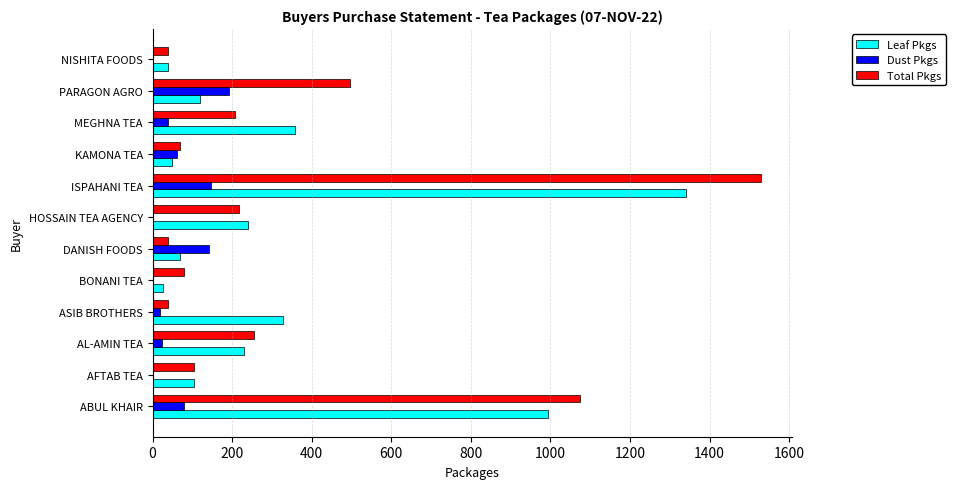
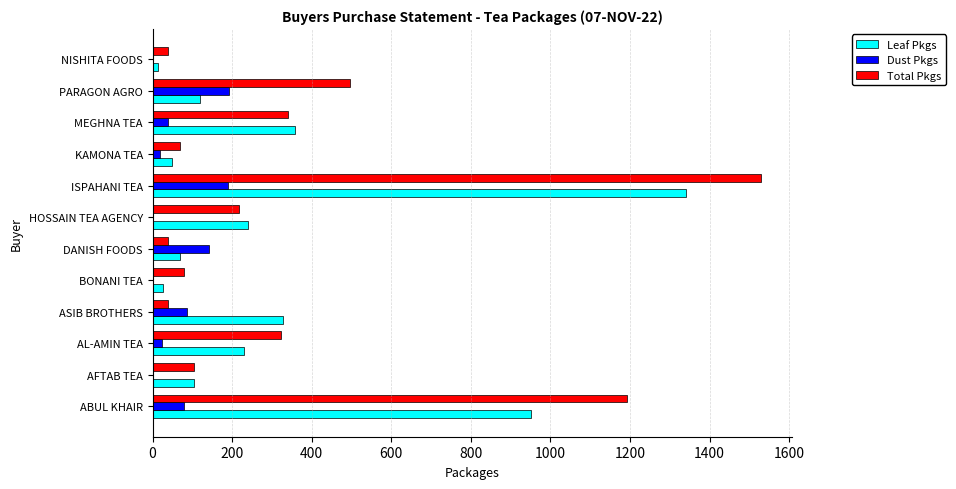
  {
    "Leaf Pkgs": {
-     "NISHITA FOODS": 40,
+     "NISHITA FOODS": 10,
      "PARAGON AGRO": 120,
      "MEGHNA TEA": 360,
      "KAMONA TEA": 50,
      "ISPAHANI TEA": 1340,
      "HOSSAIN TEA AGENCY": 240,
      "DANISH FOODS": 70,
      "BONANI TEA": 30,
      "ASIB BROTHERS": 330,
      "AL-AMIN TEA": 230,
      "AFTAB TEA": 110,
-     "ABUL KHAIR": 1000
+     "ABUL KHAIR": 950
    },
    "Dust Pkgs": {
      "NISHITA FOODS": 0,
      "PARAGON AGRO": 190,
      "MEGHNA TEA": 40,
-     "KAMONA TEA": 60,
-     "ISPAHANI TEA": 150,
+     "KAMONA TEA": 20,
+     "ISPAHANI TEA": 190,
      "HOSSAIN TEA AGENCY": 0,
      "DANISH FOODS": 140,
      "BONANI TEA": 0,
-     "ASIB BROTHERS": 20,
+     "ASIB BROTHERS": 90,
      "AL-AMIN TEA": 30,
      "AFTAB TEA": 0,
      "ABUL KHAIR": 80
    },
    "Total Pkgs": {
      "NISHITA FOODS": 40,
      "PARAGON AGRO": 500,
-     "MEGHNA TEA": 210,
+     "MEGHNA TEA": 340,
      "KAMONA TEA": 70,
      "ISPAHANI TEA": 1530,
      "HOSSAIN TEA AGENCY": 220,
      "DANISH FOODS": 40,
      "BONANI TEA": 80,
      "ASIB BROTHERS": 40,
-     "AL-AMIN TEA": 260,
+     "AL-AMIN TEA": 320,
      "AFTAB TEA": 110,
-     "ABUL KHAIR": 1080
+     "ABUL KHAIR": 1190
    }
  }
